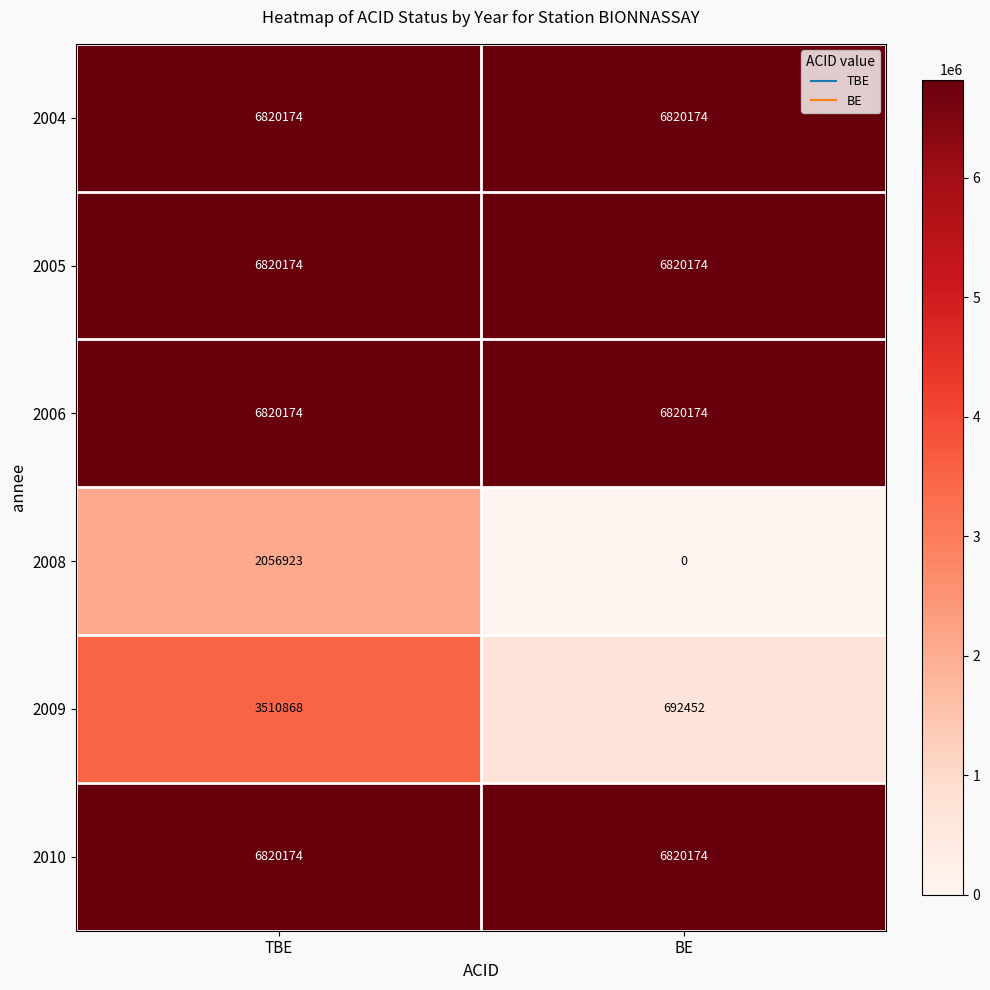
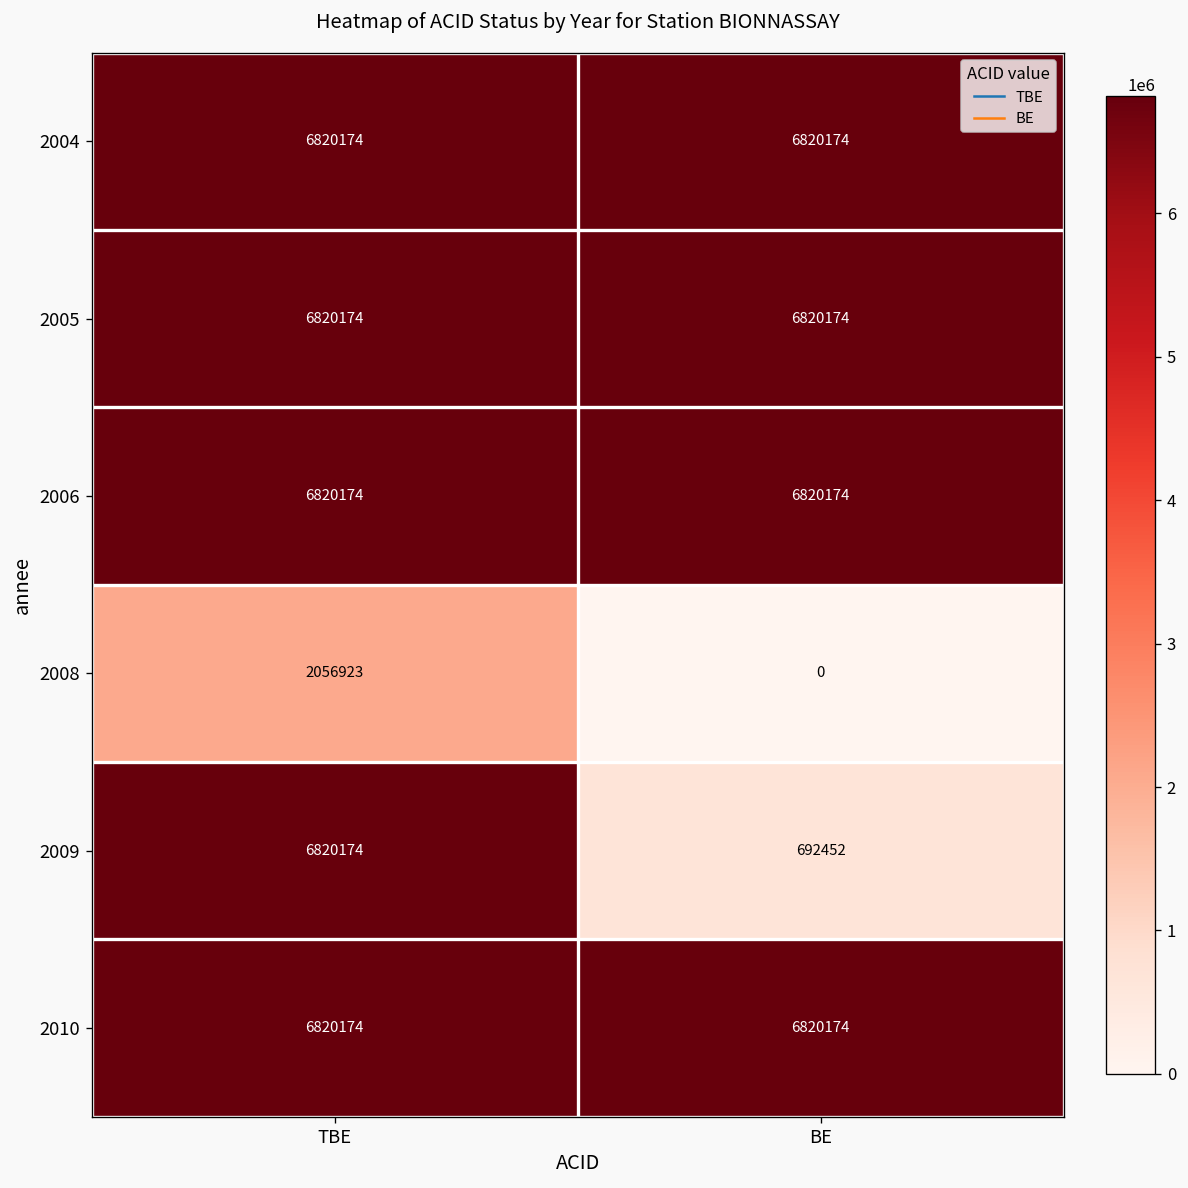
  {
    "2004": {
      "TBE": 6820174,
      "BE": 6820174
    },
    "2005": {
      "TBE": 6820174,
      "BE": 6820174
    },
    "2006": {
      "TBE": 6820174,
      "BE": 6820174
    },
    "2008": {
      "TBE": 2056923,
      "BE": 0
    },
    "2009": {
-     "TBE": 3510868,
+     "TBE": 6820174,
      "BE": 692452
    },
    "2010": {
      "TBE": 6820174,
      "BE": 6820174
    }
  }
